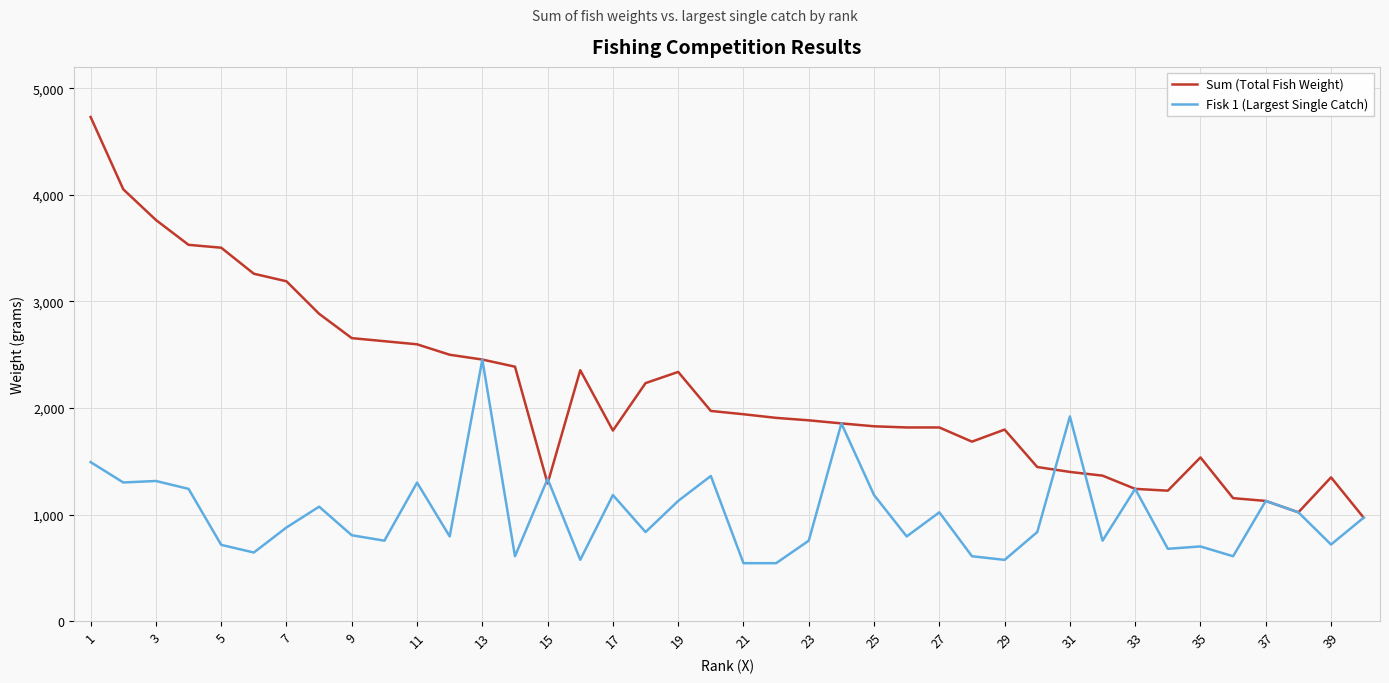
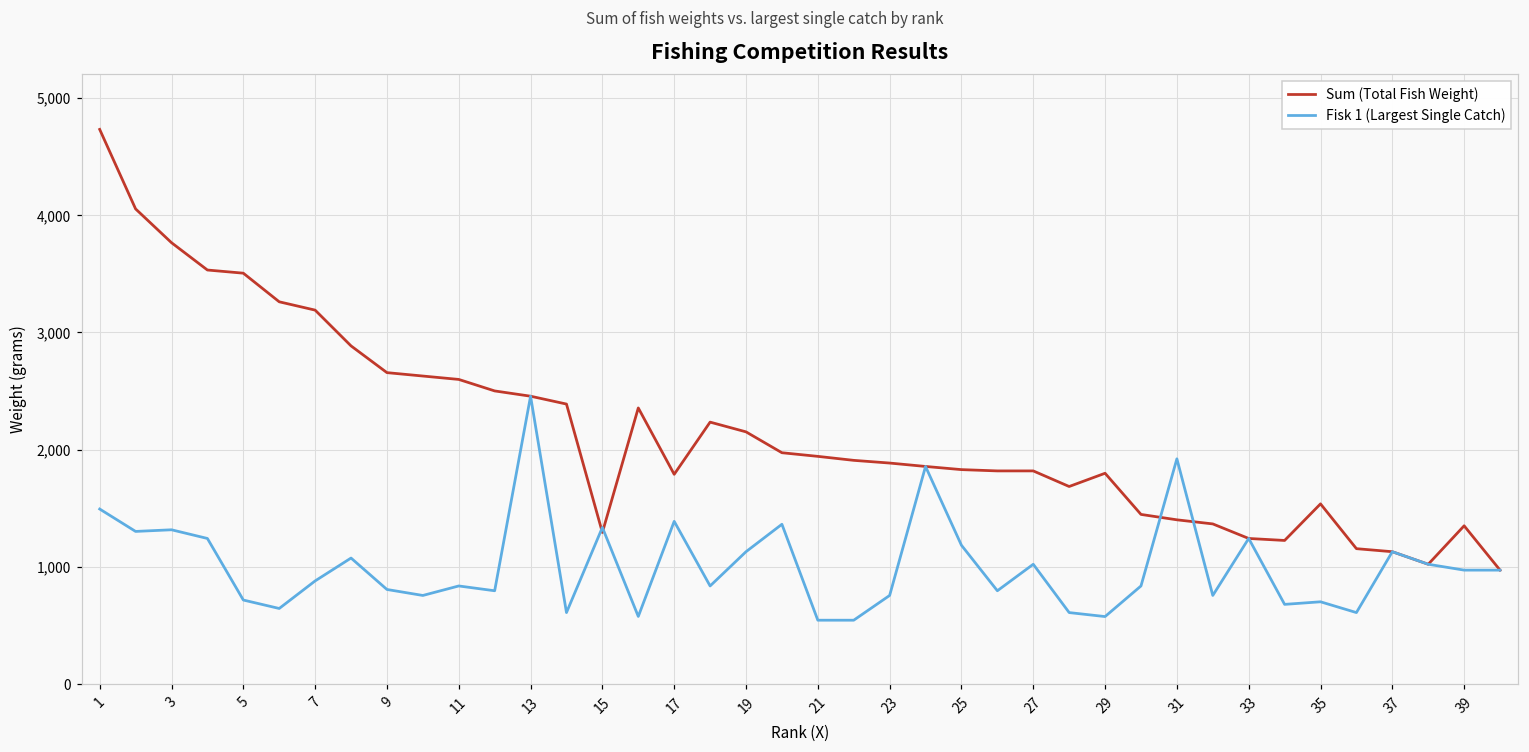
  {
    "Sum (Total Fish Weight)": {
      "1": "4,730",
      "3": "3,760",
      "5": "3,500",
      "7": "3,190",
      "9": "2,660",
      "11": "2,600",
      "15": "1,290",
      "17": "1,790",
-     "19": "2,340",
+     "19": "2,150",
      "21": "1,940",
      "23": "1,890",
      "25": "1,830",
      "27": "1,820",
      "29": "1,800",
      "31": "1,400",
      "35": "1,540",
      "39": "1,350"
    },
    "Fisk 1 (Largest Single Catch)": {
      "1": "1,490",
      "3": "1,320",
      "5": "720",
      "7": "880",
      "9": "810",
-     "11": "1,300",
+     "11": "840",
      "15": "1,340",
-     "17": "1,180",
+     "17": "1,390",
      "19": "1,130",
      "21": "550",
      "23": "760",
      "25": "1,180",
      "27": "1,020",
      "29": "580",
      "31": "1,920",
      "35": "700",
-     "39": "720"
+     "39": "970"
    }
  }
